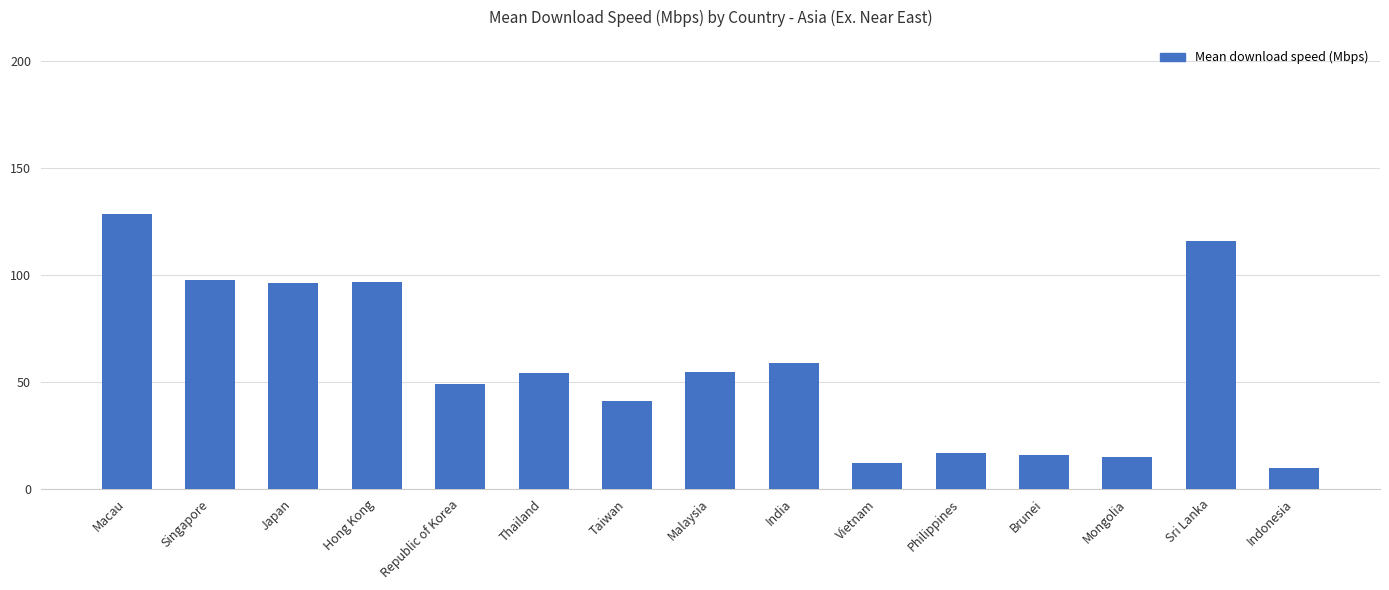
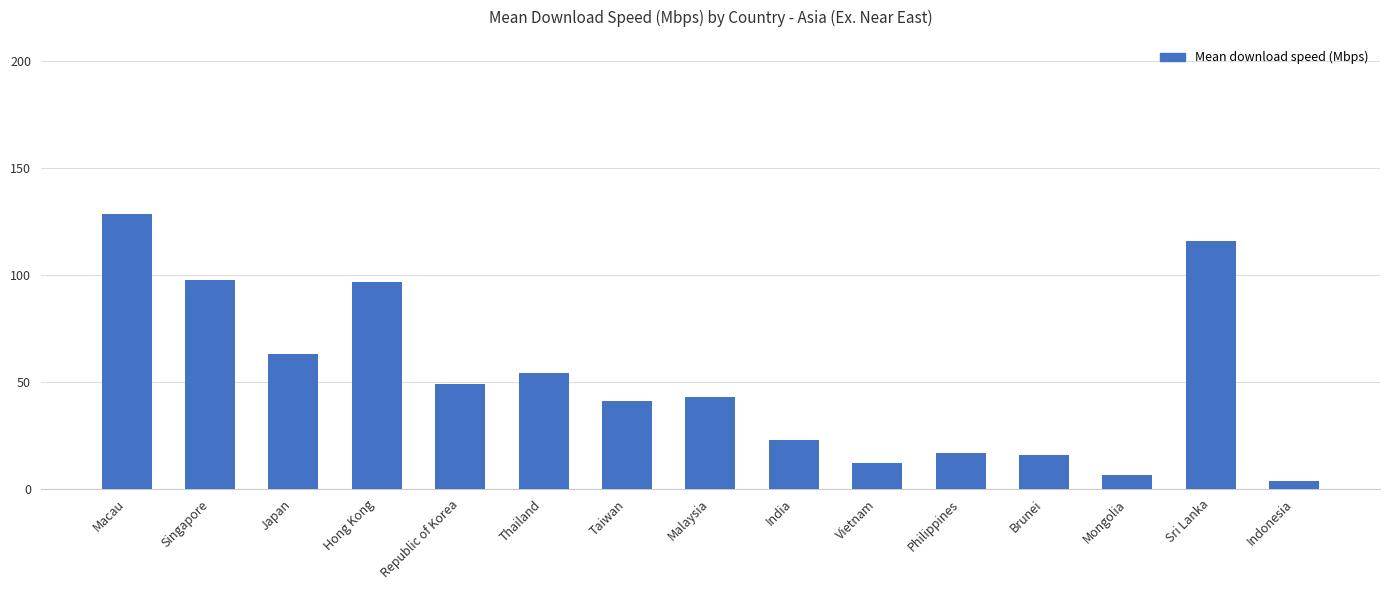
  {
    "Macau": 129,
    "Singapore": 98,
-   "Japan": 96,
+   "Japan": 63,
    "Hong Kong": 97,
    "Republic of Korea": 49,
    "Thailand": 54,
    "Taiwan": 41,
-   "Malaysia": 55,
-   "India": 59,
+   "Malaysia": 43,
+   "India": 23,
    "Vietnam": 12,
    "Philippines": 17,
    "Brunei": 16,
-   "Mongolia": 15,
+   "Mongolia": 6,
    "Sri Lanka": 116,
-   "Indonesia": 10
+   "Indonesia": 4
  }
